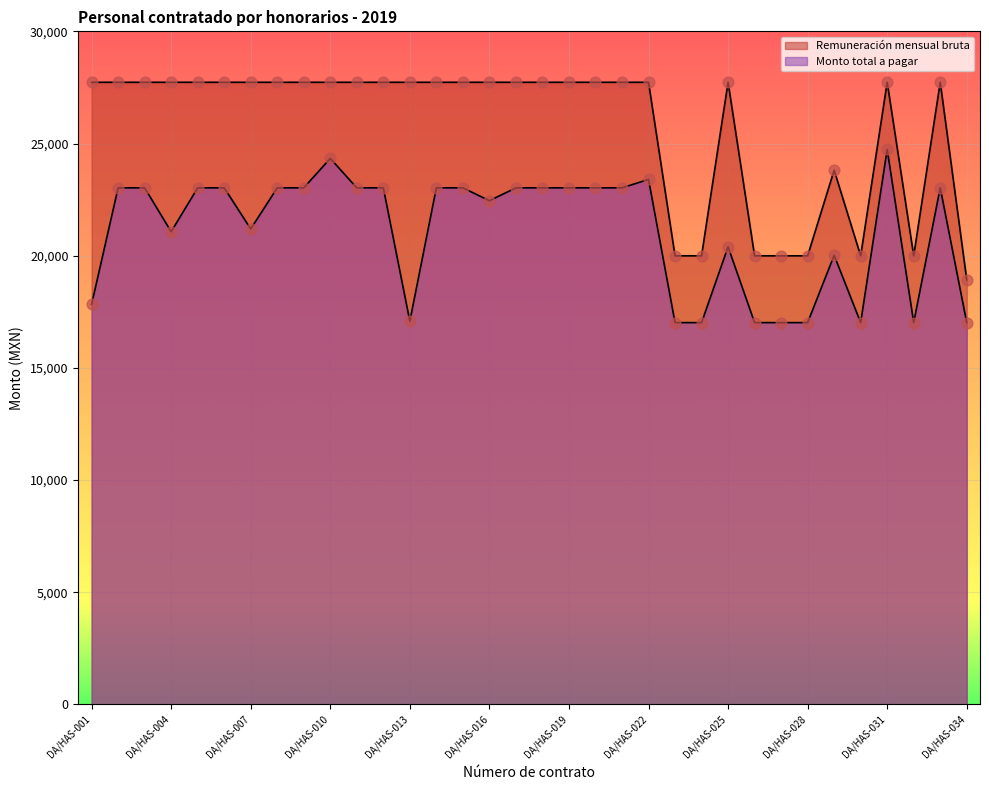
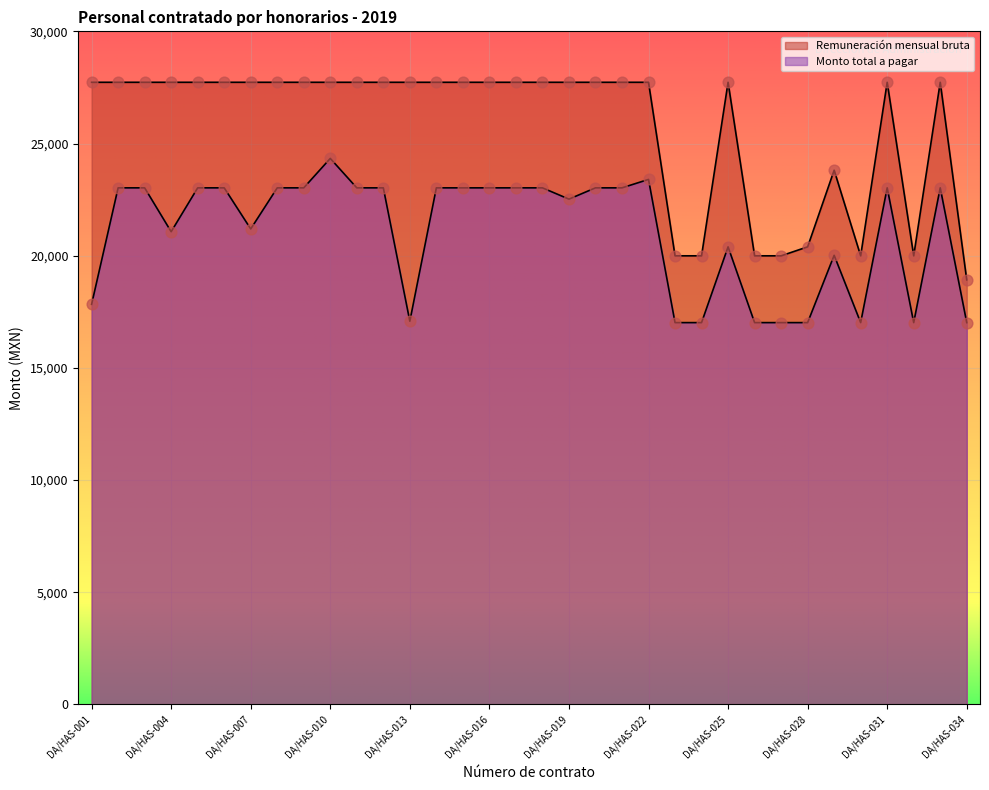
  {
    "Remuneración mensual bruta": {
      "DA/HAS-001": "27,700",
      "DA/HAS-004": "27,700",
      "DA/HAS-007": "27,700",
      "DA/HAS-010": "27,700",
      "DA/HAS-013": "27,700",
      "DA/HAS-016": "27,700",
      "DA/HAS-019": "27,700",
      "DA/HAS-022": "27,700",
      "DA/HAS-025": "27,700",
-     "DA/HAS-028": "20,000",
+     "DA/HAS-028": "20,400",
      "DA/HAS-031": "27,700",
      "DA/HAS-034": "18,900"
    },
    "Monto total a pagar": {
      "DA/HAS-001": "17,800",
      "DA/HAS-004": "21,100",
      "DA/HAS-007": "21,200",
      "DA/HAS-010": "24,300",
      "DA/HAS-013": "17,100",
-     "DA/HAS-016": "22,500",
-     "DA/HAS-019": "23,000",
+     "DA/HAS-016": "23,000",
+     "DA/HAS-019": "22,500",
      "DA/HAS-022": "23,400",
      "DA/HAS-025": "20,400",
      "DA/HAS-028": "17,000",
-     "DA/HAS-031": "24,700",
+     "DA/HAS-031": "23,000",
      "DA/HAS-034": "17,000"
    }
  }
